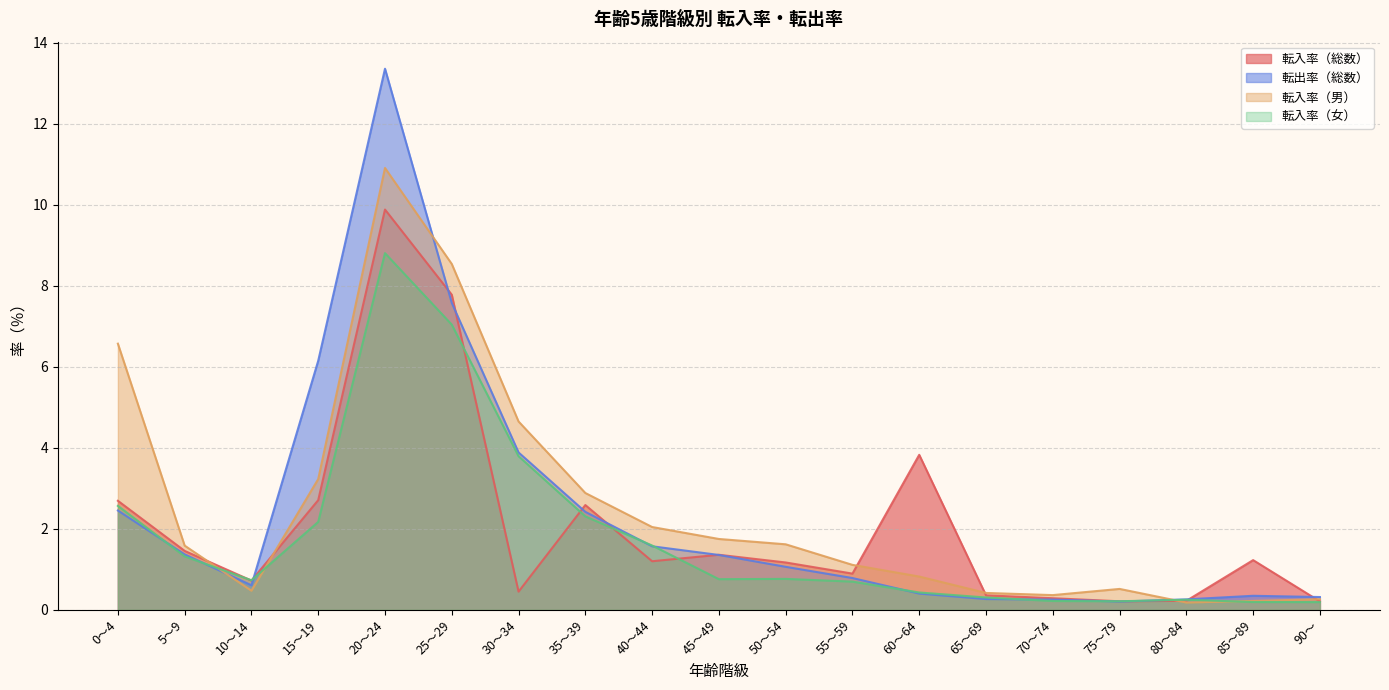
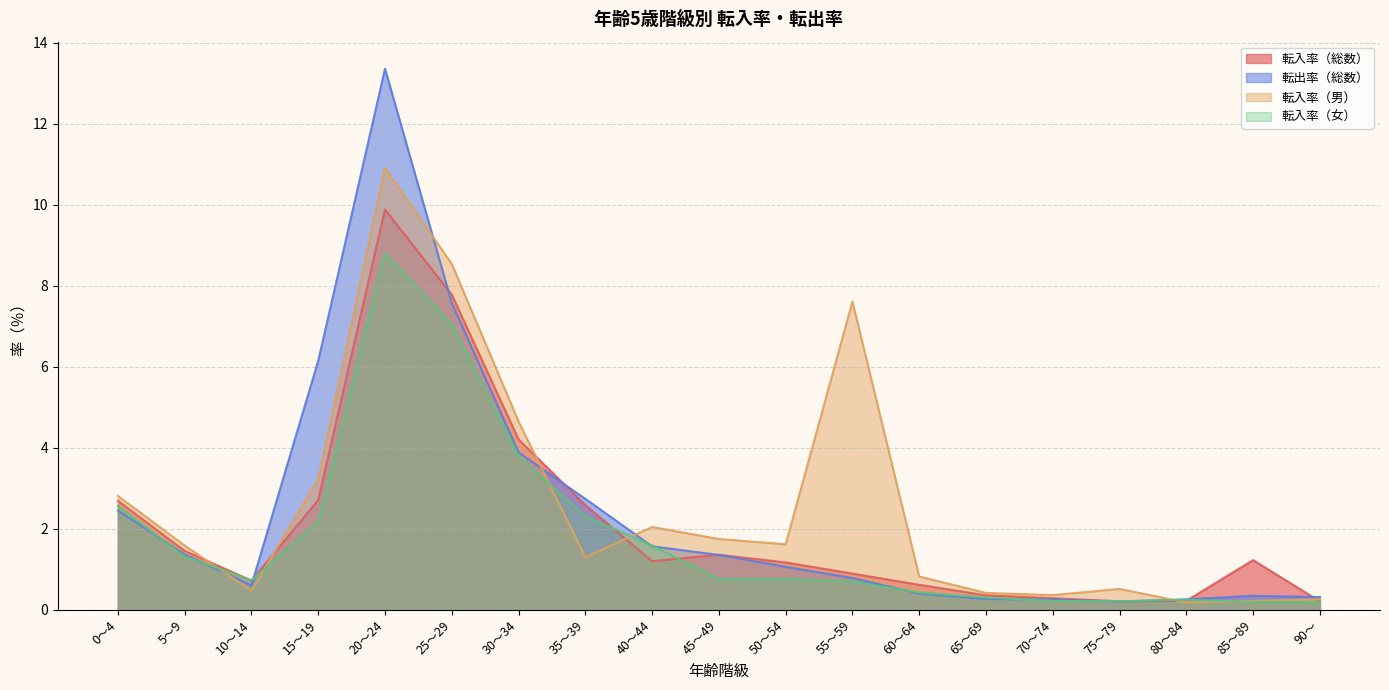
  {
    "転入率（総数）": {
      "0～4": 2.7,
      "5～9": 1.5,
      "15～19": 2.7,
      "20～24": 9.9,
      "25～29": 7.8,
-     "30～34": 0.5,
+     "30～34": 4.2,
      "35～39": 2.6,
      "40～44": 1.2,
      "50～54": 1.2,
      "55～59": 0.9,
-     "60～64": 3.8,
+     "60～64": 0.6,
      "85～89": 1.2
    },
    "転出率（総数）": {
      "0～4": 2.5,
      "10～14": 0.6,
      "15～19": 6.1,
      "20～24": 13.4,
      "25～29": 7.6,
      "30～34": 3.9,
-     "35～39": 2.4,
+     "35～39": 2.7,
      "50～54": 1.1,
      "55～59": 0.8,
      "85～89": 0.3
    },
    "転入率（男）": {
-     "0～4": 6.6,
+     "0～4": 2.8,
      "5～9": 1.6,
      "10～14": 0.5,
      "15～19": 3.2,
      "20～24": 10.9,
      "25～29": 8.5,
      "30～34": 4.7,
-     "35～39": 2.9,
+     "35～39": 1.3,
      "40～44": 2.0,
      "45～49": 1.8,
      "50～54": 1.6,
-     "55～59": 1.1,
+     "55～59": 7.6,
      "60～64": 0.8,
      "70～74": 0.4,
      "75～79": 0.5
    },
    "転入率（女）": {
      "0～4": 2.6,
      "15～19": 2.2,
      "20～24": 8.8,
      "25～29": 7.0,
      "30～34": 3.8,
      "35～39": 2.3,
      "45～49": 0.8,
      "50～54": 0.8,
      "55～59": 0.7
    }
  }
